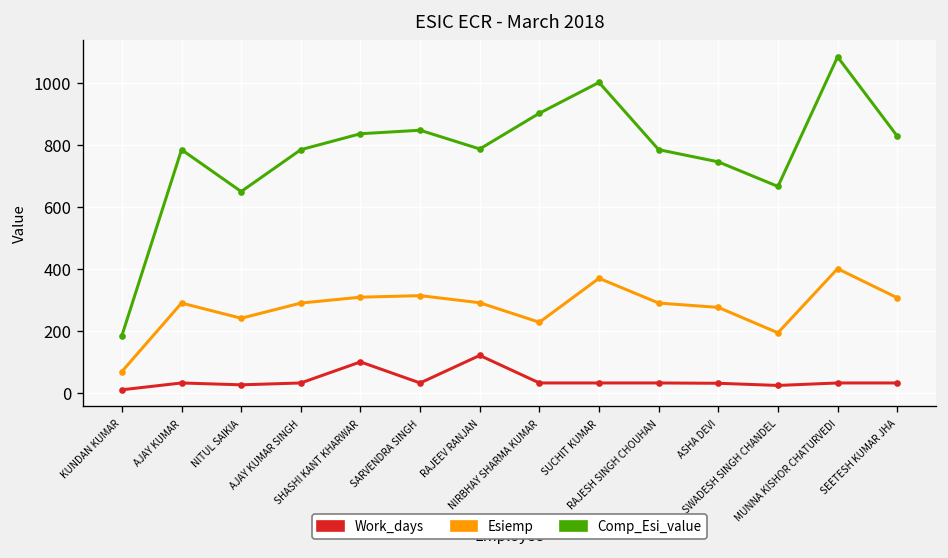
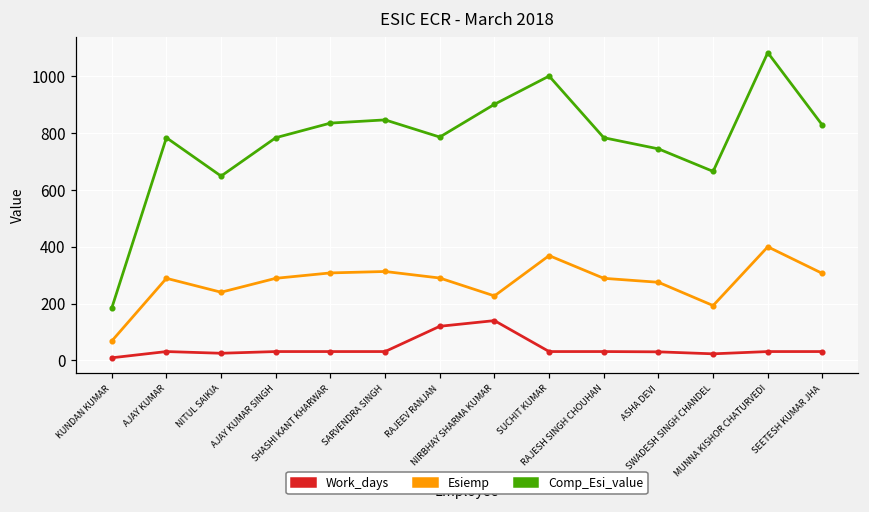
  {
    "Work_days": {
      "KUNDAN KUMAR": 10,
      "AJAY KUMAR": 30,
      "NITUL SAIKIA": 30,
      "AJAY KUMAR SINGH": 30,
-     "SHASHI KANT KHARWAR": 100,
+     "SHASHI KANT KHARWAR": 30,
      "SARVENDRA SINGH": 30,
      "RAJEEV RANJAN": 120,
-     "NIRBHAY SHARMA KUMAR": 30,
+     "NIRBHAY SHARMA KUMAR": 140,
      "SUCHIT KUMAR": 30,
      "RAJESH SINGH CHOUHAN": 30,
      "ASHA DEVI": 30,
      "SWADESH SINGH CHANDEL": 20,
      "MUNNA KISHOR CHATURVEDI": 30,
      "SEETESH KUMAR JHA": 30
    },
    "Esiemp": {
      "KUNDAN KUMAR": 70,
      "AJAY KUMAR": 290,
      "NITUL SAIKIA": 240,
      "AJAY KUMAR SINGH": 290,
      "SHASHI KANT KHARWAR": 310,
      "SARVENDRA SINGH": 310,
      "RAJEEV RANJAN": 290,
      "NIRBHAY SHARMA KUMAR": 230,
      "SUCHIT KUMAR": 370,
      "RAJESH SINGH CHOUHAN": 290,
      "ASHA DEVI": 280,
      "SWADESH SINGH CHANDEL": 190,
      "MUNNA KISHOR CHATURVEDI": 400,
      "SEETESH KUMAR JHA": 310
    },
    "Comp_Esi_value": {
      "KUNDAN KUMAR": 180,
      "AJAY KUMAR": 780,
      "NITUL SAIKIA": 650,
      "AJAY KUMAR SINGH": 780,
      "SHASHI KANT KHARWAR": 840,
      "SARVENDRA SINGH": 850,
      "RAJEEV RANJAN": 790,
      "NIRBHAY SHARMA KUMAR": 900,
      "SUCHIT KUMAR": 1000,
      "RAJESH SINGH CHOUHAN": 780,
      "ASHA DEVI": 740,
      "SWADESH SINGH CHANDEL": 670,
      "MUNNA KISHOR CHATURVEDI": 1080,
      "SEETESH KUMAR JHA": 830
    }
  }
